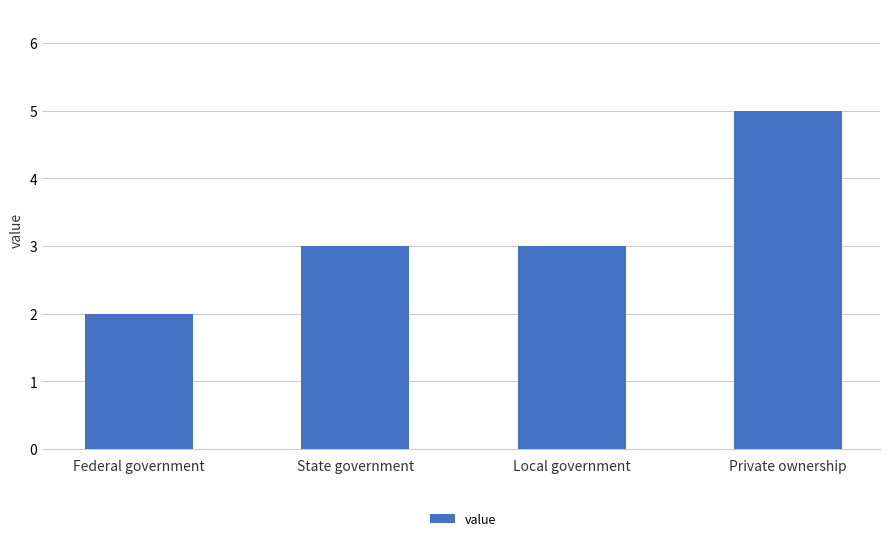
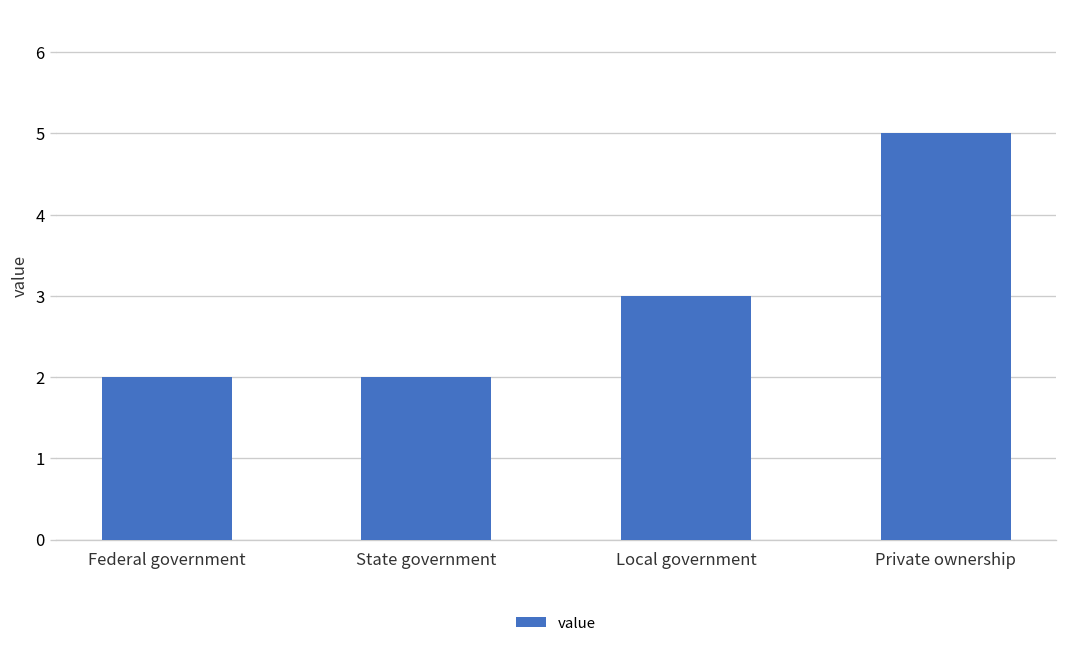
  {
    "Federal government": 2,
-   "State government": 3,
+   "State government": 2,
    "Local government": 3,
    "Private ownership": 5
  }
